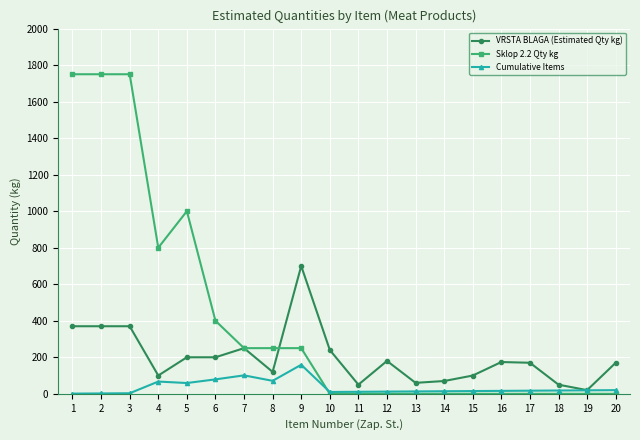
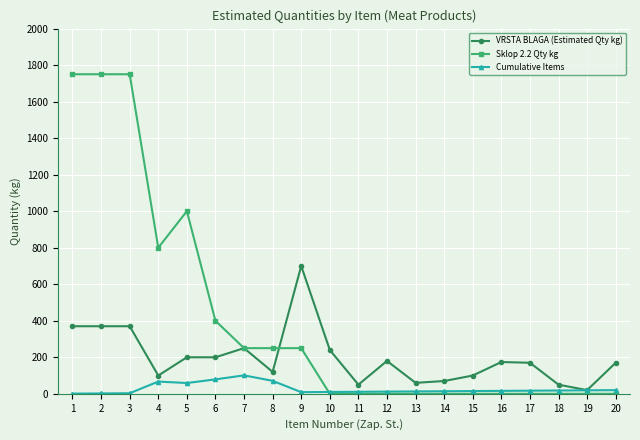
  {
    "Cumulative Items": {
      "1": 0,
      "2": 0,
      "3": 0,
      "4": 70,
      "5": 60,
      "6": 80,
      "7": 100,
      "8": 70,
-     "9": 160,
+     "9": 10,
      "14": 10,
      "15": 20,
      "16": 20,
      "17": 20,
      "18": 20,
      "20": 20
    }
  }
